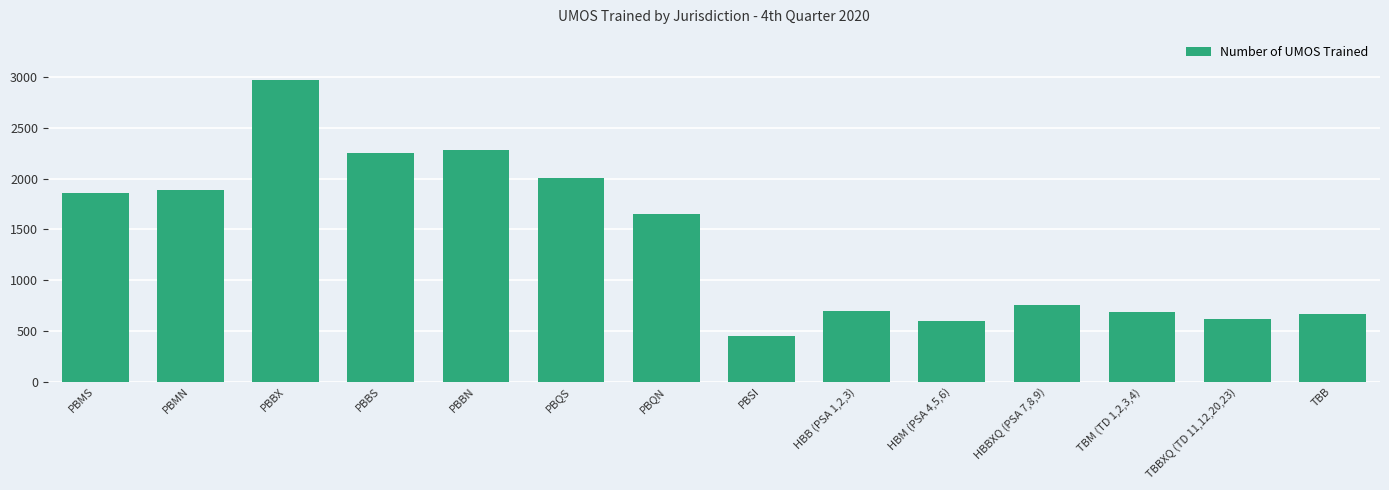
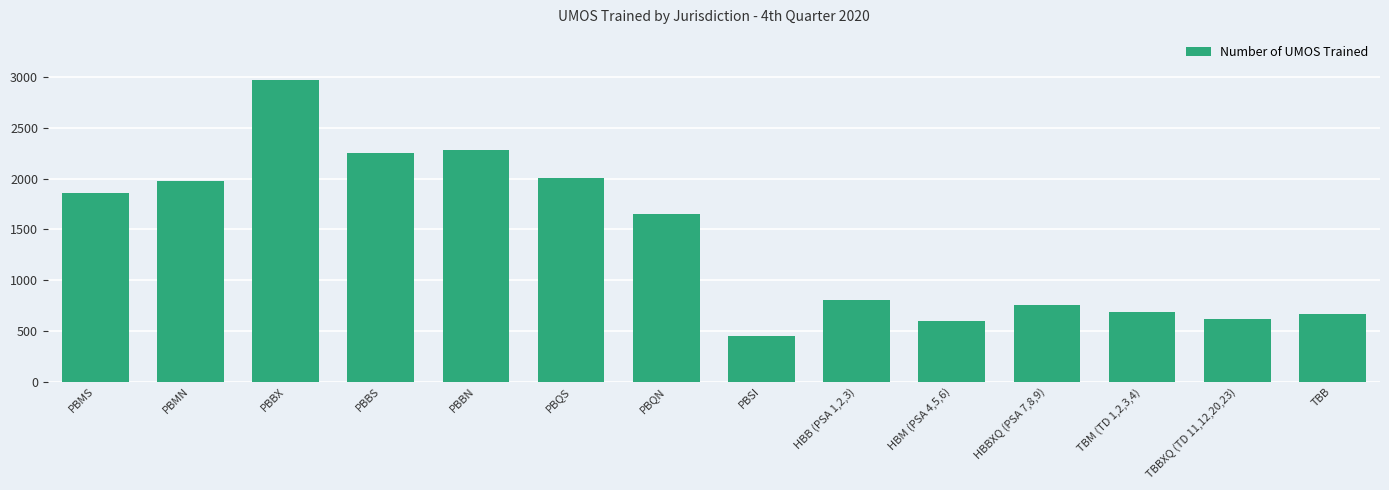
  {
    "PBMS": 1860,
-   "PBMN": 1890,
+   "PBMN": 1980,
    "PBBX": 2970,
    "PBBS": 2250,
    "PBBN": 2290,
    "PBQS": 2000,
    "PBQN": 1650,
    "PBSI": 450,
-   "HBB (PSA 1,2,3)": 690,
+   "HBB (PSA 1,2,3)": 800,
    "HBM (PSA 4,5,6)": 600,
    "HBBXQ (PSA 7,8,9)": 760,
    "TBM (TD 1,2,3,4)": 680,
    "TBBXQ (TD 11,12,20,23)": 620,
    "TBB": 670
  }
